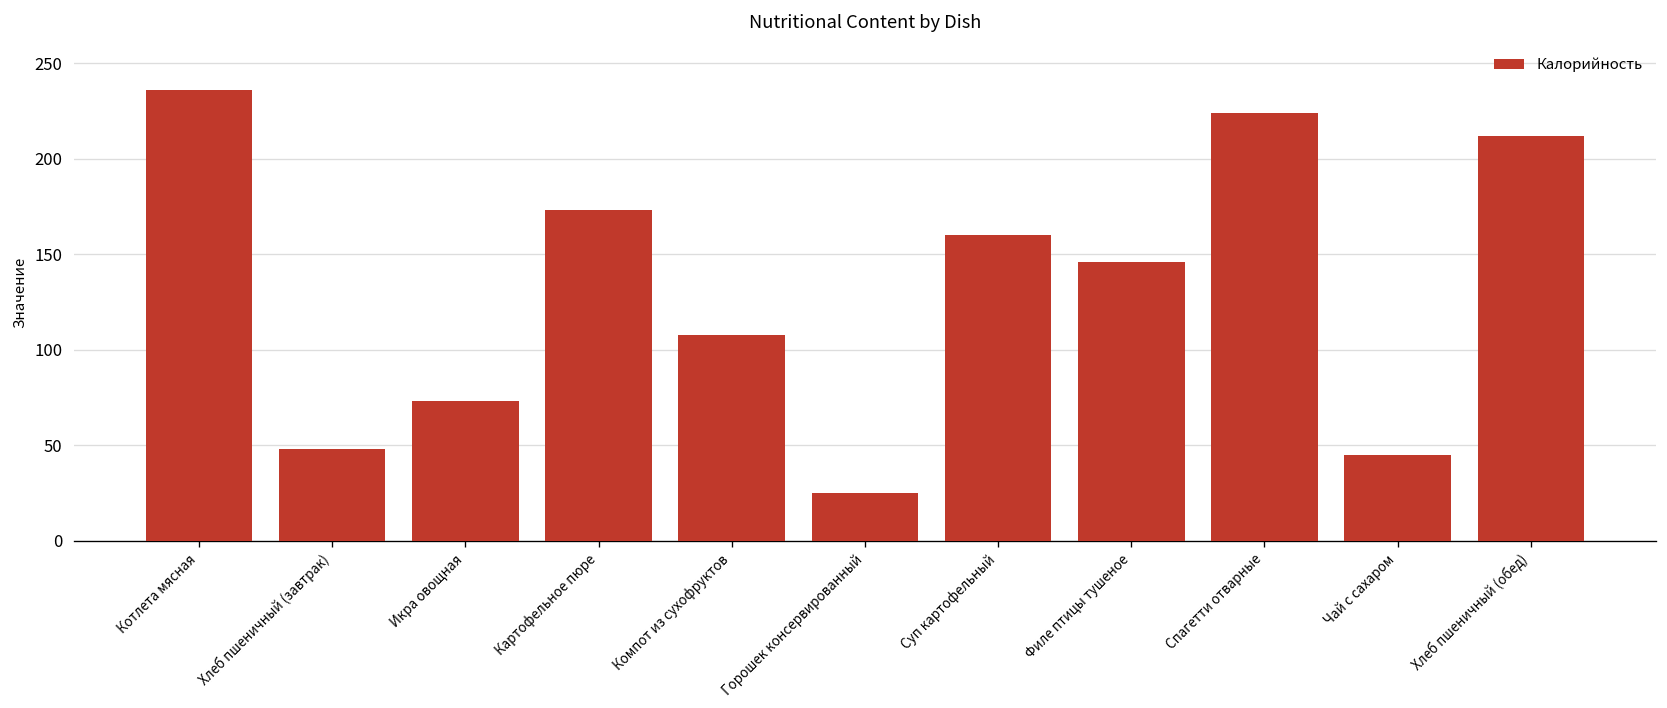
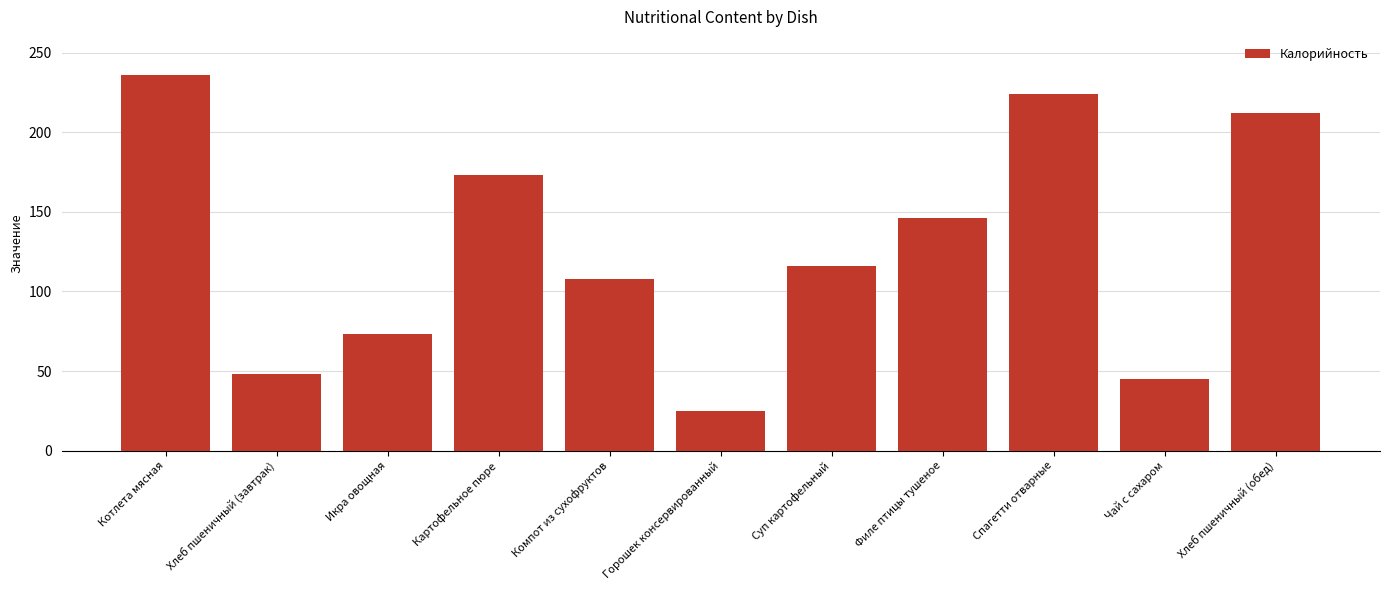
  {
    "Котлета мясная": 236,
    "Хлеб пшеничный (завтрак)": 48,
    "Икра овощная": 73,
    "Картофельное пюре": 173,
    "Компот из сухофруктов": 108,
    "Горошек консервированный": 25,
-   "Суп картофельный": 160,
+   "Суп картофельный": 116,
    "Филе птицы тушеное": 146,
    "Спагетти отварные": 224,
    "Чай с сахаром": 45,
    "Хлеб пшеничный (обед)": 212
  }
